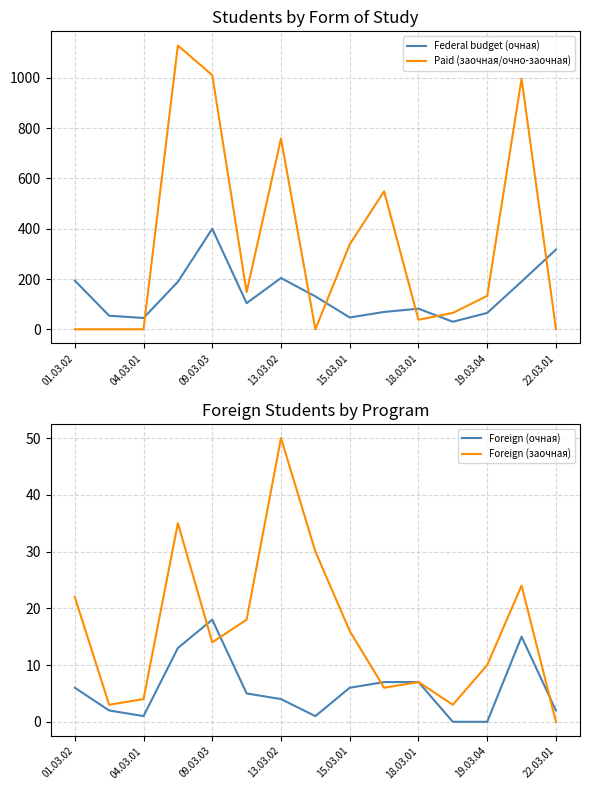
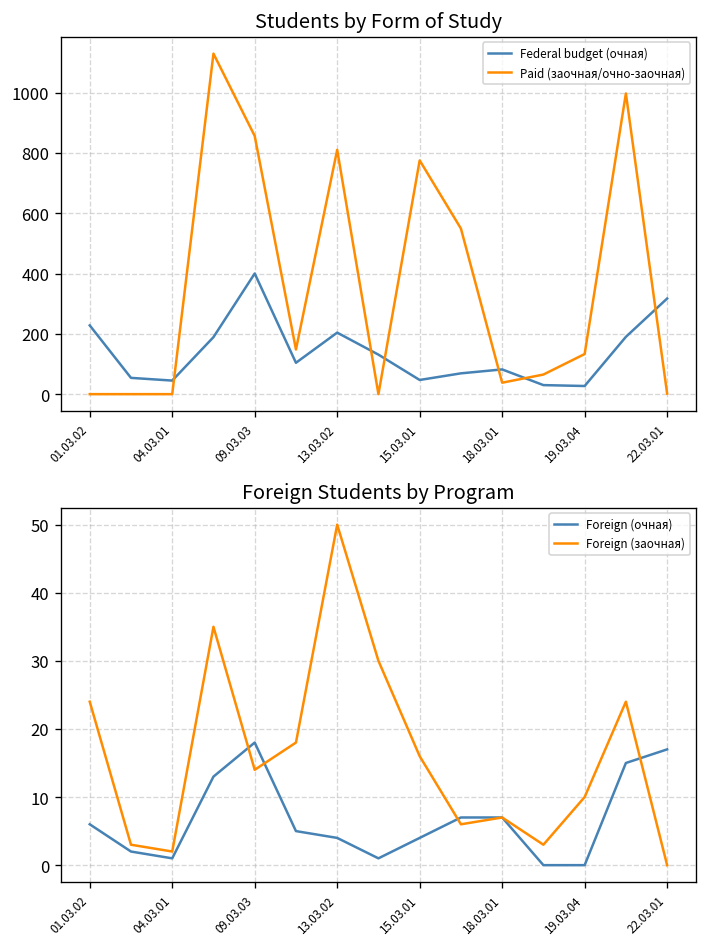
  {
    "Students by Form of Study": {
      "Federal budget (очная)": {
-       "01.03.02": 190,
+       "01.03.02": 230,
        "04.03.01": 50,
        "09.03.03": 400,
        "13.03.02": 200,
        "15.03.01": 50,
        "18.03.01": 80,
-       "19.03.04": 70,
+       "19.03.04": 30,
        "22.03.01": 320
      },
      "Paid (заочная/очно-заочная)": {
        "01.03.02": 0,
        "04.03.01": 0,
-       "09.03.03": 1010,
-       "13.03.02": 760,
-       "15.03.01": 340,
+       "09.03.03": 860,
+       "13.03.02": 810,
+       "15.03.01": 780,
        "18.03.01": 40,
        "19.03.04": 130,
        "22.03.01": 0
      }
    },
    "Foreign Students by Program": {
      "Foreign (очная)": {
        "01.03.02": 6,
        "04.03.01": 1,
        "09.03.03": 18,
        "13.03.02": 4,
-       "15.03.01": 6,
+       "15.03.01": 4,
        "19.03.04": 0,
-       "22.03.01": 2
+       "22.03.01": 17
      },
      "Foreign (заочная)": {
-       "01.03.02": 22,
-       "04.03.01": 4,
+       "01.03.02": 24,
+       "04.03.01": 2,
        "09.03.03": 14,
        "13.03.02": 50,
        "15.03.01": 16,
        "19.03.04": 10,
        "22.03.01": 0
      }
    }
  }
